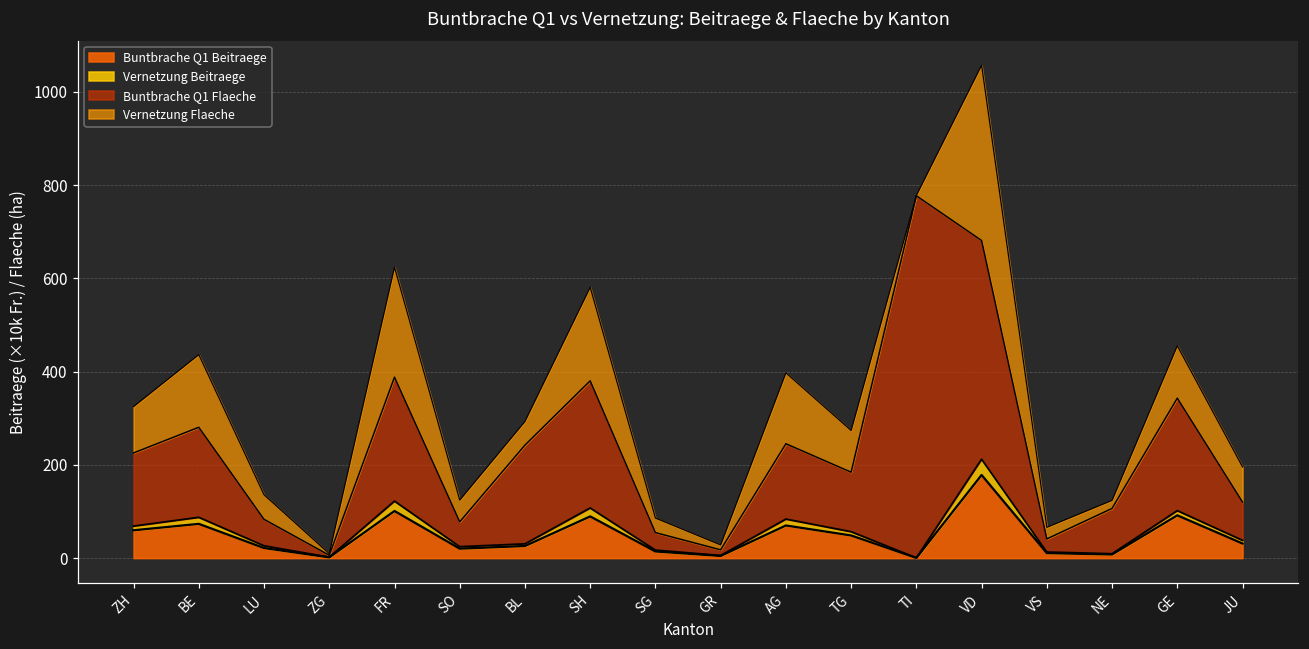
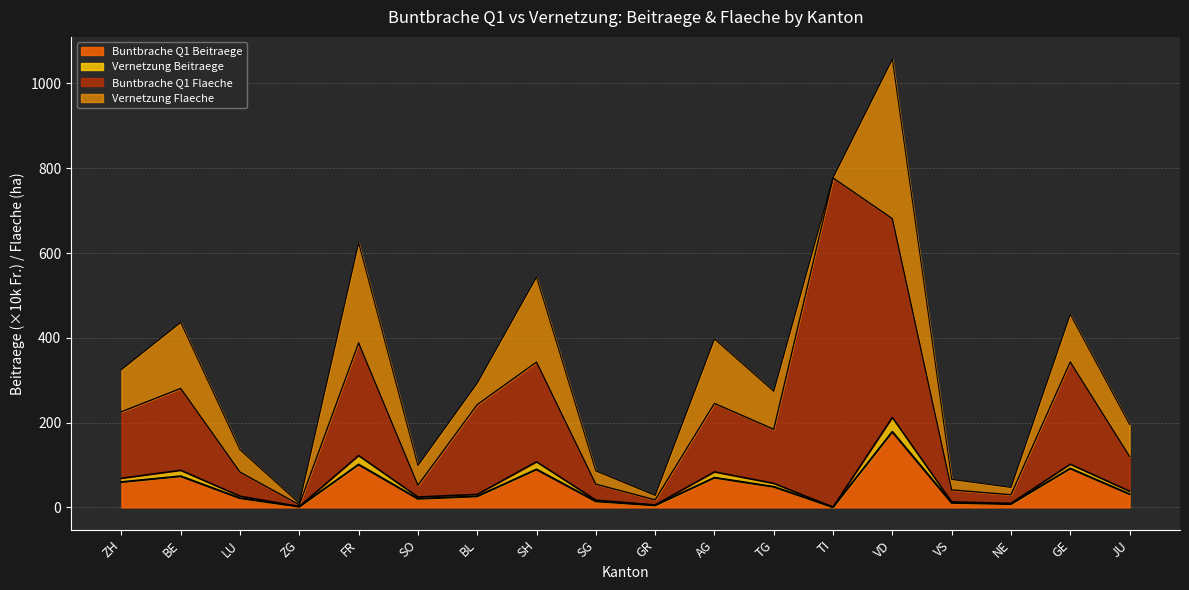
  {
    "Buntbrache Q1 Flaeche": {
      "ZH": 160,
      "BE": 190,
      "LU": 60,
      "FR": 270,
-     "SO": 50,
+     "SO": 30,
      "BL": 210,
-     "SH": 270,
+     "SH": 240,
      "SG": 40,
      "GR": 10,
      "AG": 160,
      "TG": 130,
      "VD": 470,
      "VS": 30,
-     "NE": 100,
+     "NE": 20,
      "GE": 240,
      "JU": 80
    }
  }
